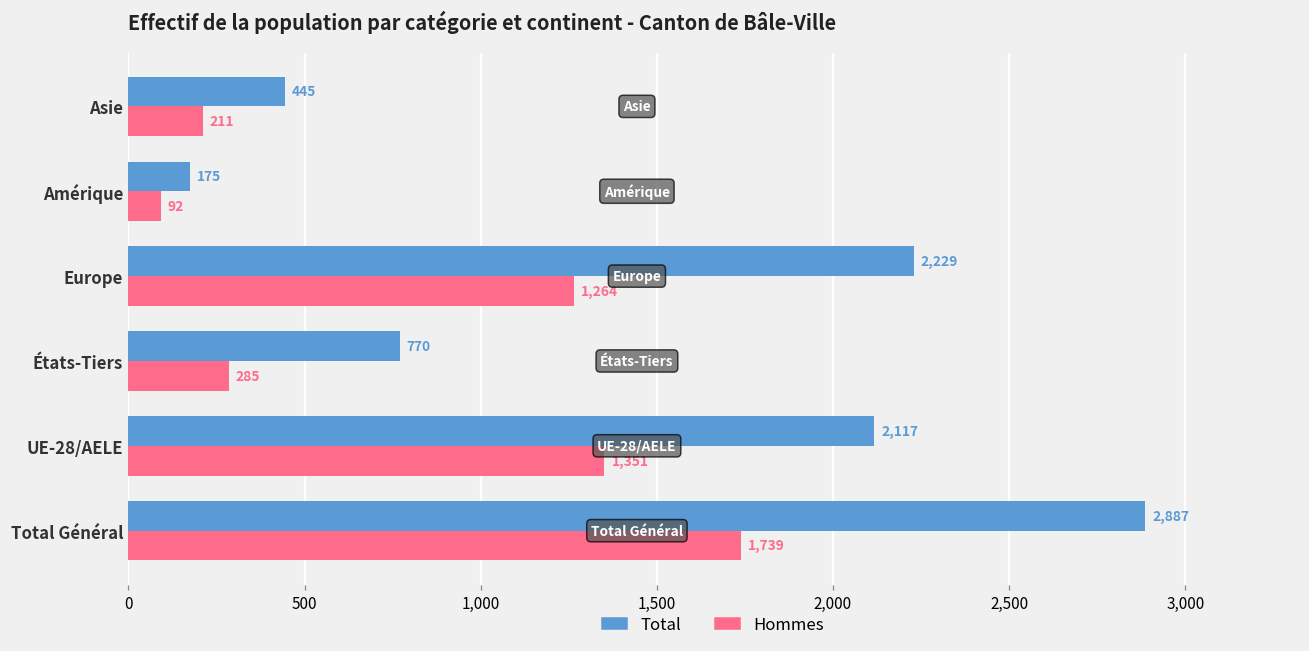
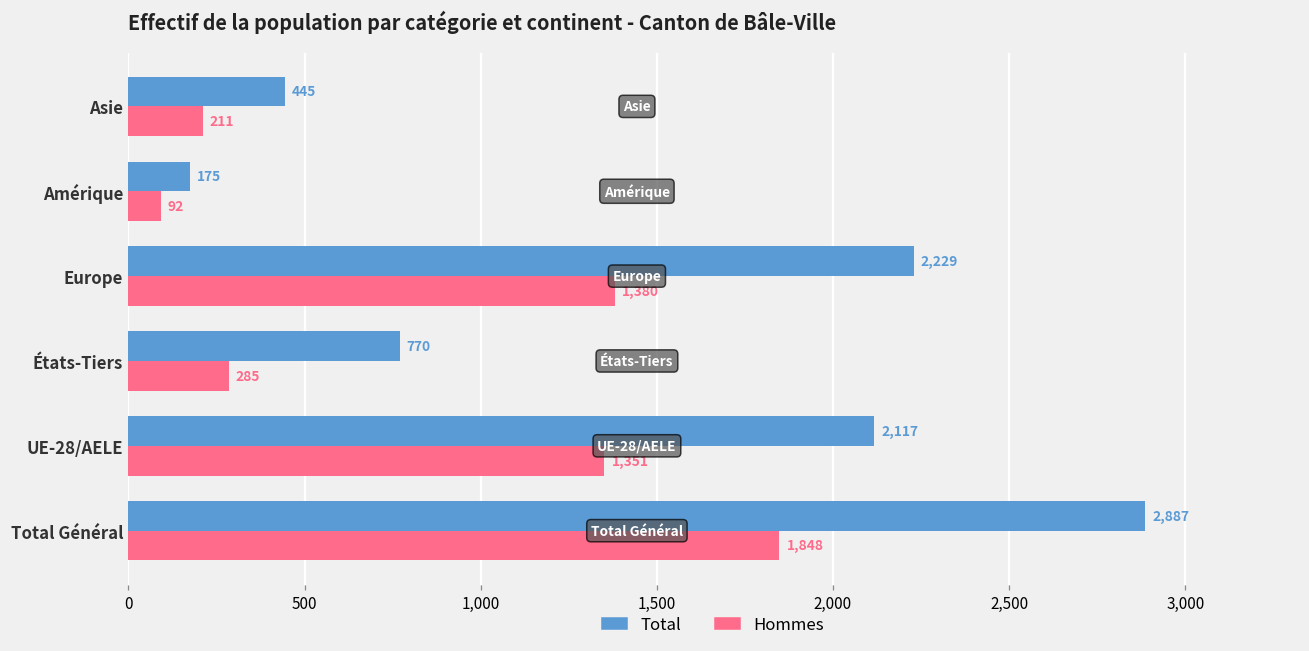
  {
    "Hommes": {
      "Asie": "211",
      "Amérique": "92",
-     "Europe": "1,264",
+     "Europe": "1,380",
      "États-Tiers": "285",
-     "Total Général": "1,739"
+     "Total Général": "1,848"
    }
  }
